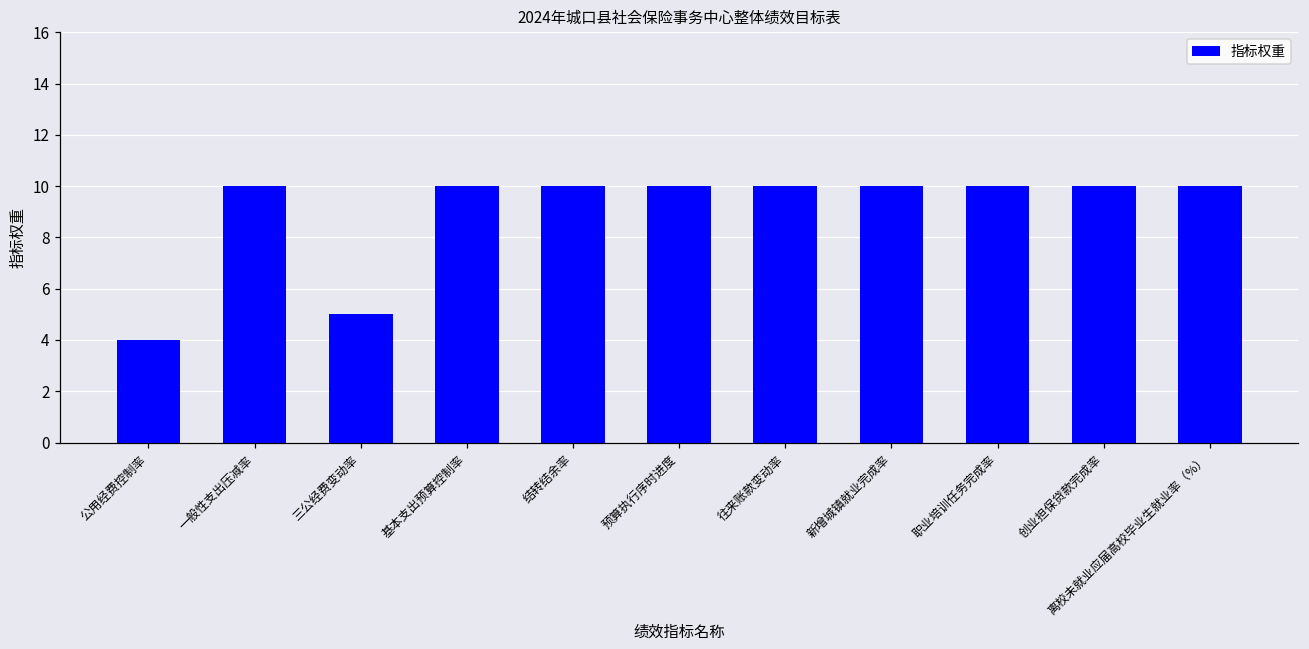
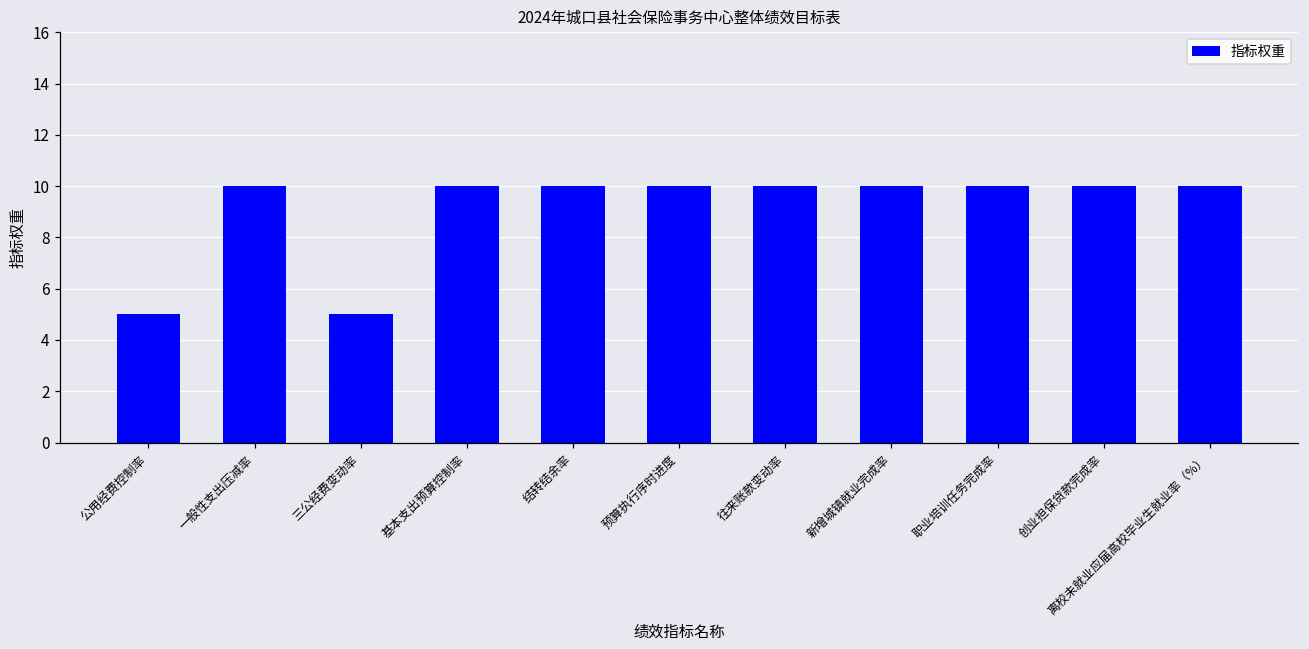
  {
-   "公用经费控制率": 4,
+   "公用经费控制率": 5,
    "一般性支出压减率": 10,
    "三公经费变动率": 5,
    "基本支出预算控制率": 10,
    "结转结余率": 10,
    "预算执行序时进度": 10,
    "往来账款变动率": 10,
    "新增城镇就业完成率": 10,
    "职业培训任务完成率": 10,
    "创业担保贷款完成率": 10,
    "离校未就业应届高校毕业生就业率（%）": 10
  }
